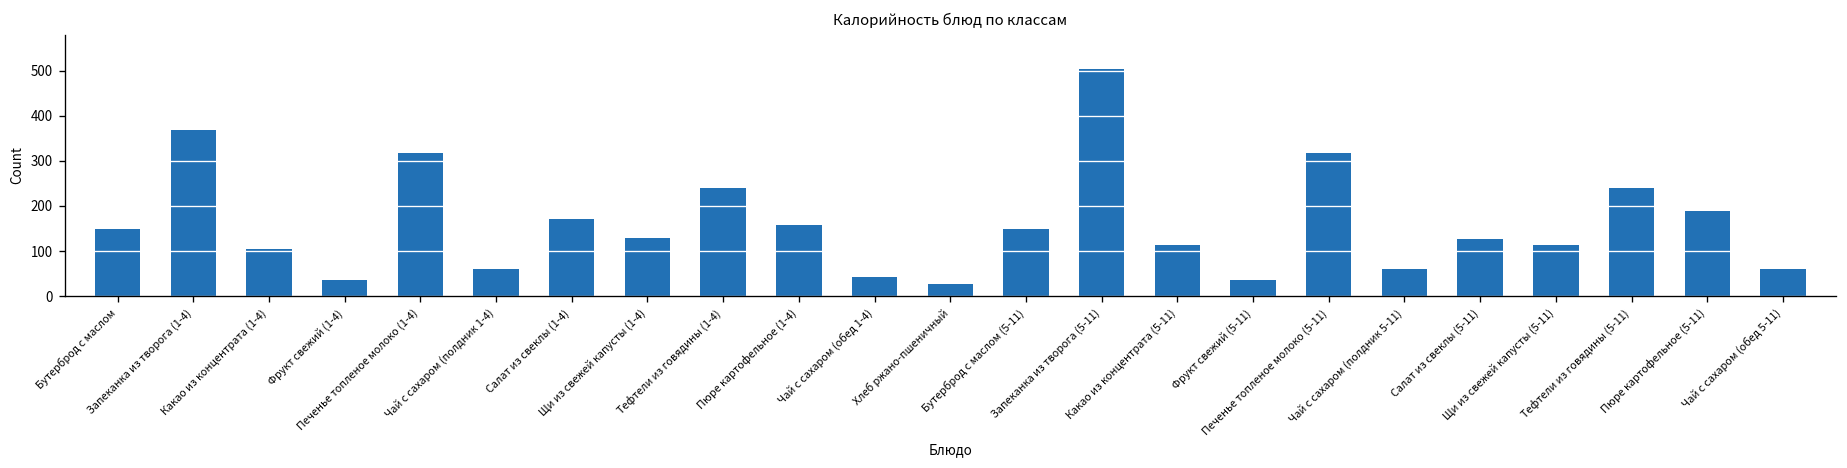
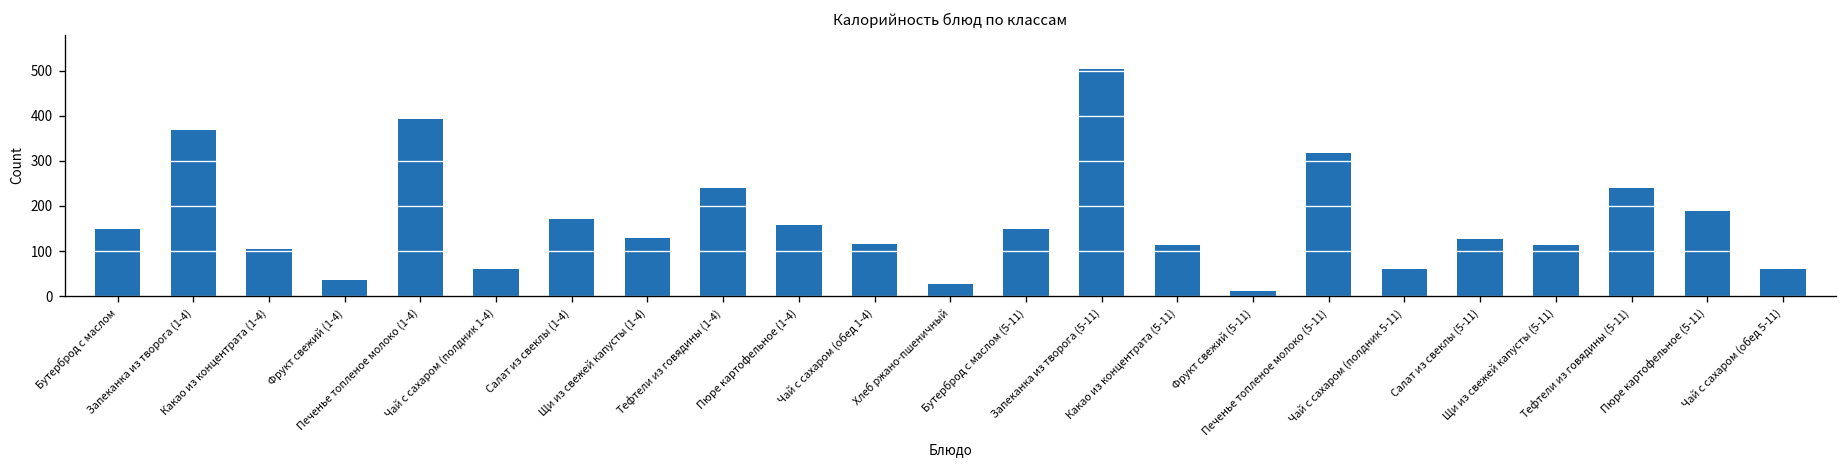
  {
    "Бутерброд с маслом": 150,
    "Запеканка из творога (1-4)": 370,
    "Какао из концентрата (1-4)": 100,
    "Фрукт свежий (1-4)": 40,
-   "Печенье топленое молоко (1-4)": 320,
+   "Печенье топленое молоко (1-4)": 390,
    "Чай с сахаром (полдник 1-4)": 60,
    "Салат из свеклы (1-4)": 170,
    "Щи из свежей капусты (1-4)": 130,
    "Тефтели из говядины (1-4)": 240,
    "Пюре картофельное (1-4)": 160,
-   "Чай с сахаром (обед 1-4)": 40,
+   "Чай с сахаром (обед 1-4)": 120,
    "Хлеб ржано-пшеничный": 30,
    "Бутерброд с маслом (5-11)": 150,
    "Запеканка из творога (5-11)": 500,
    "Какао из концентрата (5-11)": 110,
-   "Фрукт свежий (5-11)": 40,
+   "Фрукт свежий (5-11)": 10,
    "Печенье топленое молоко (5-11)": 320,
    "Чай с сахаром (полдник 5-11)": 60,
    "Салат из свеклы (5-11)": 130,
    "Щи из свежей капусты (5-11)": 110,
    "Тефтели из говядины (5-11)": 240,
    "Пюре картофельное (5-11)": 190,
    "Чай с сахаром (обед 5-11)": 60
  }
